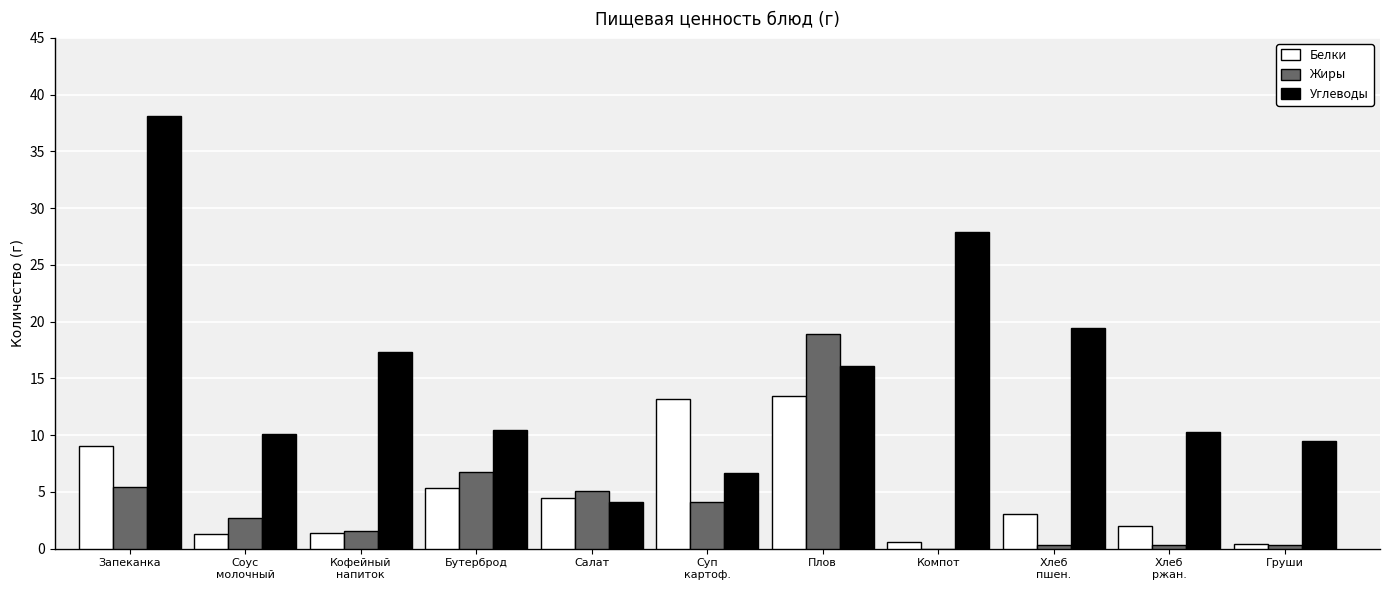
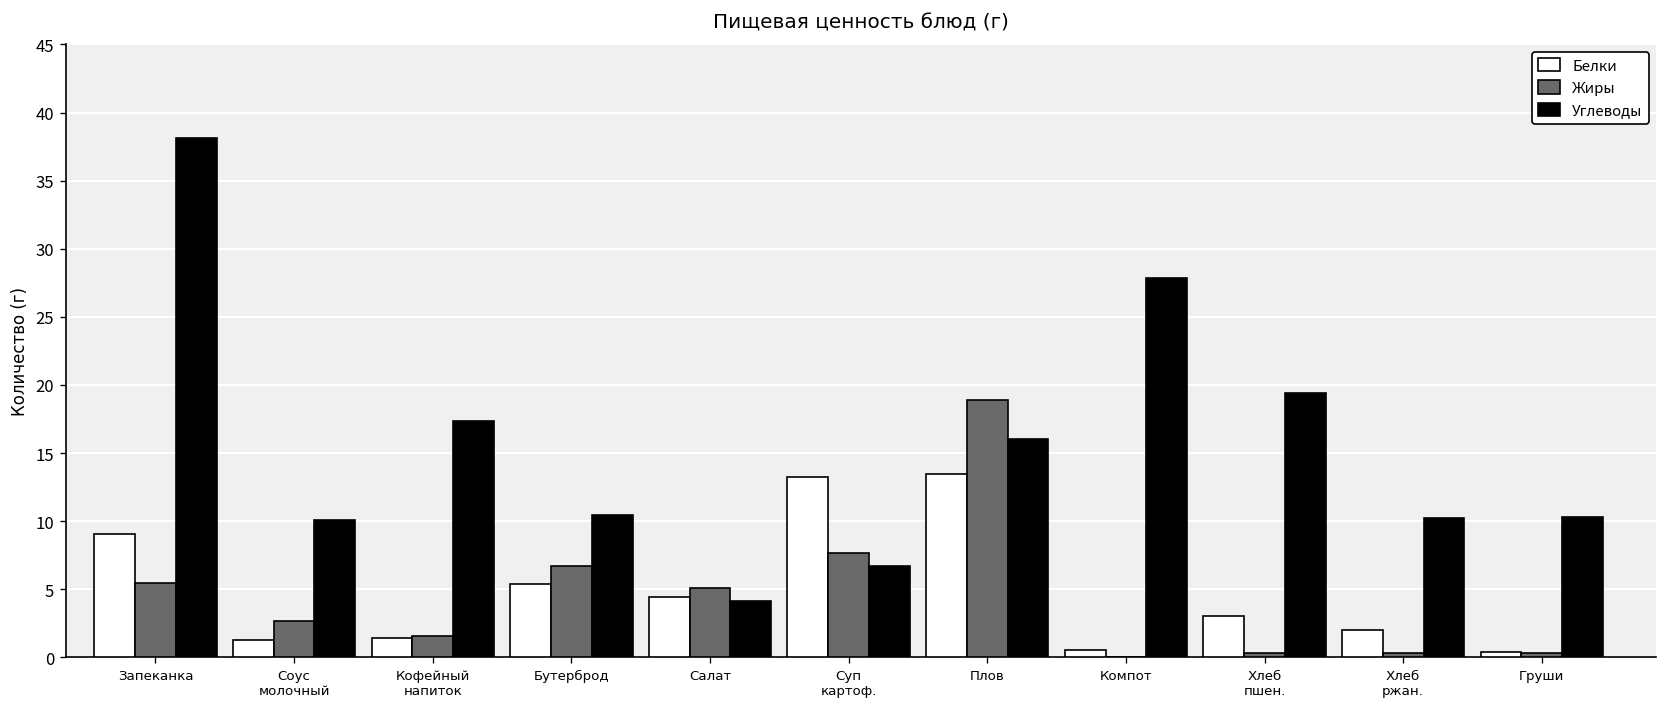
  {
    "Белки": {
      "Запеканка": 9.1,
      "Соус молочный": 1.3,
      "Кофейный напиток": 1.4,
      "Бутерброд": 5.4,
      "Салат": 4.4,
      "Суп картоф.": 13.2,
      "Плов": 13.5,
      "Компот": 0.6,
      "Хлеб пшен.": 3.0,
      "Хлеб ржан.": 2.0,
      "Груши": 0.4
    },
    "Жиры": {
      "Запеканка": 5.5,
      "Соус молочный": 2.7,
      "Кофейный напиток": 1.6,
      "Бутерброд": 6.7,
      "Салат": 5.1,
-     "Суп картоф.": 4.1,
+     "Суп картоф.": 7.7,
      "Плов": 18.9,
      "Компот": 0.0,
      "Хлеб пшен.": 0.3,
      "Хлеб ржан.": 0.4,
      "Груши": 0.3
    },
    "Углеводы": {
      "Запеканка": 38.2,
      "Соус молочный": 10.1,
      "Кофейный напиток": 17.4,
      "Бутерброд": 10.5,
      "Салат": 4.1,
      "Суп картоф.": 6.7,
      "Плов": 16.1,
      "Компот": 27.9,
      "Хлеб пшен.": 19.4,
      "Хлеб ржан.": 10.3,
-     "Груши": 9.5
+     "Груши": 10.3
    }
  }
